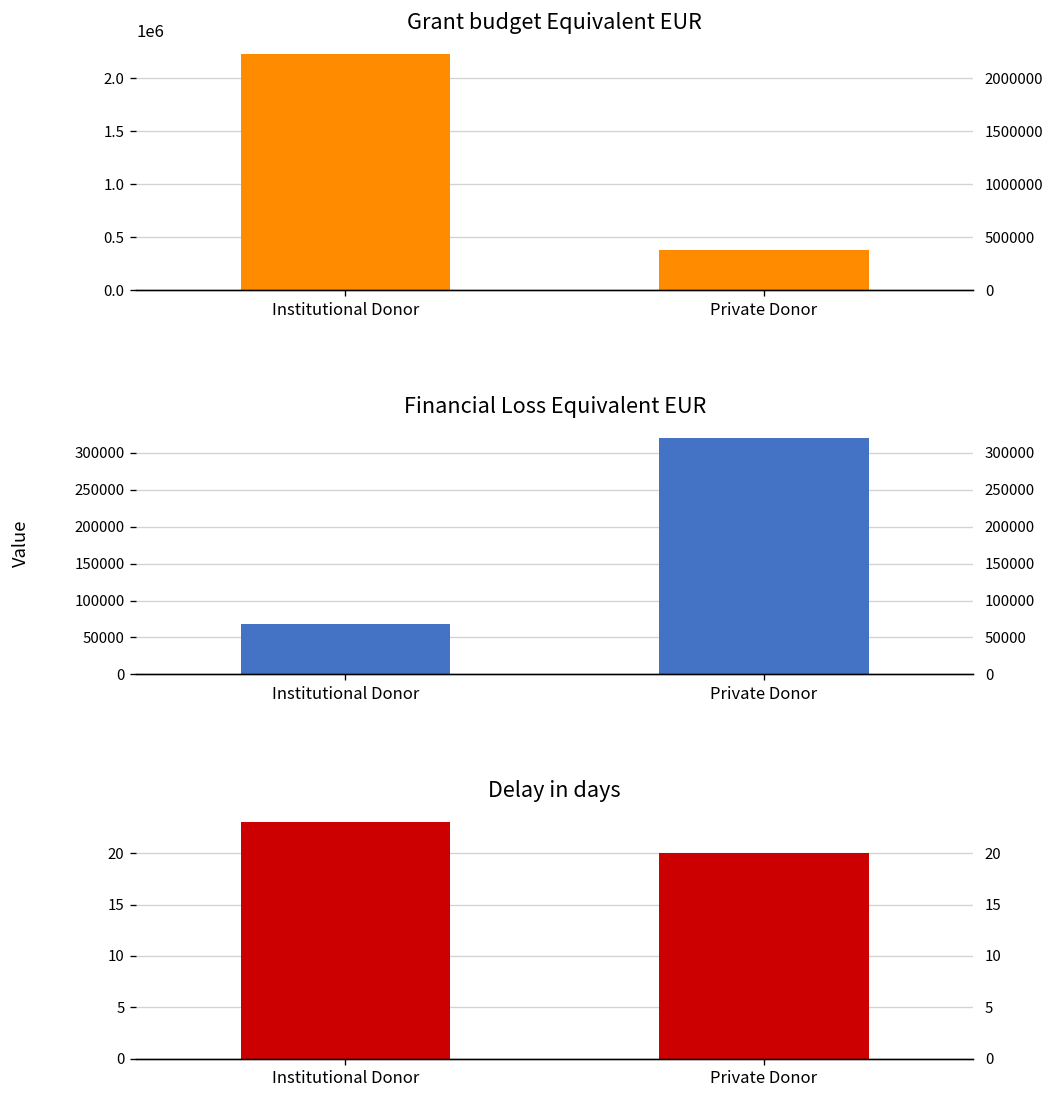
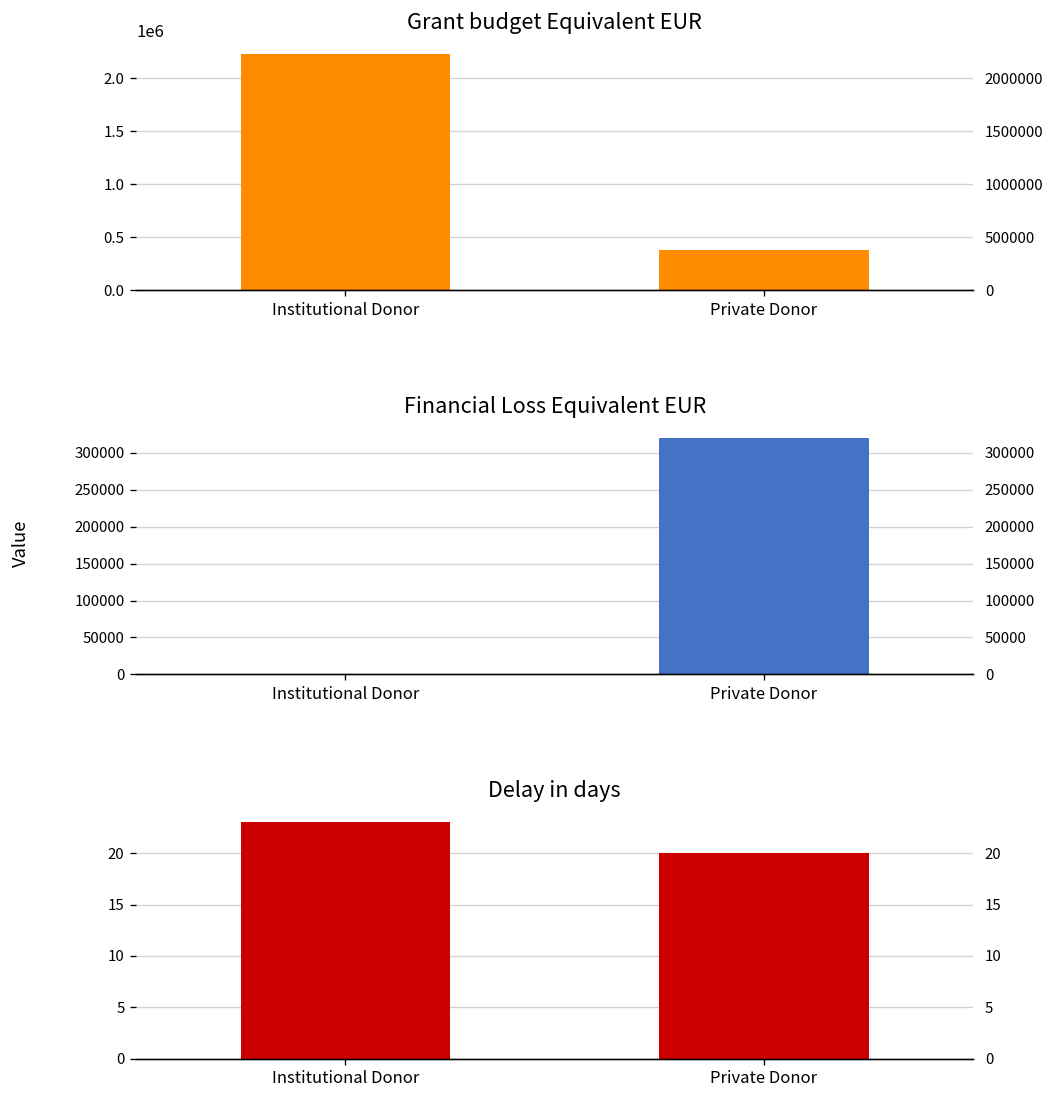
  {
    "Grant budget Equivalent EUR": {
      "Institutional Donor": 2200000,
      "Private Donor": 400000
    },
    "Financial Loss Equivalent EUR": {
-     "Institutional Donor": 70000,
+     "Institutional Donor": 0,
      "Private Donor": 320000
    },
    "Delay in days": {
      "Institutional Donor": 23,
      "Private Donor": 20
    }
  }
